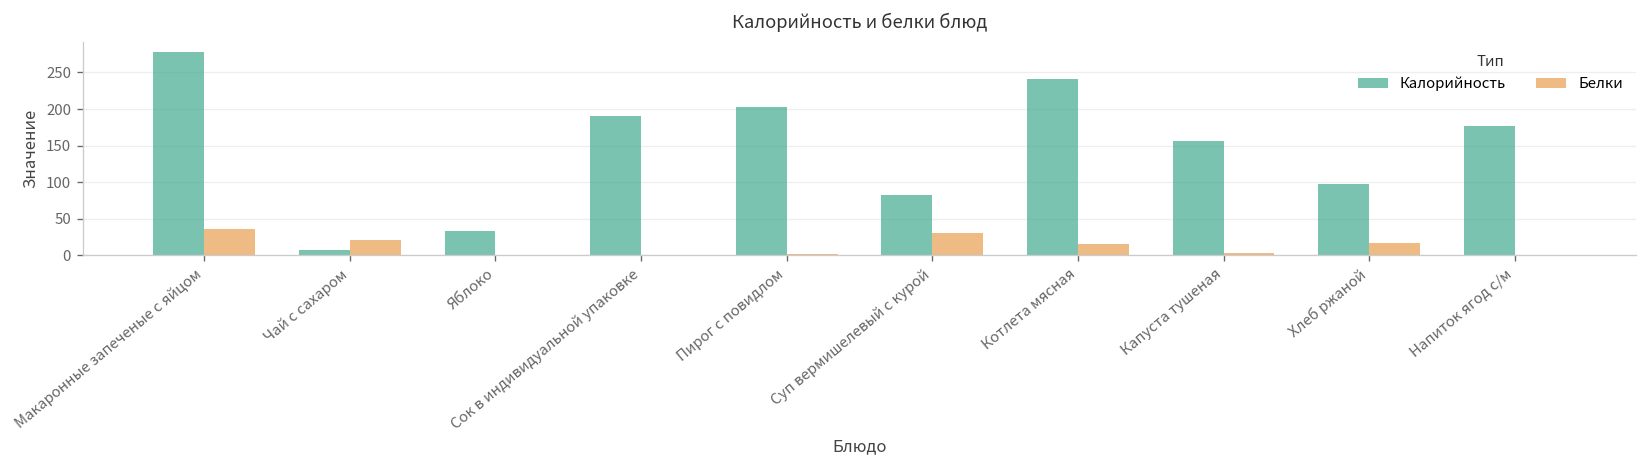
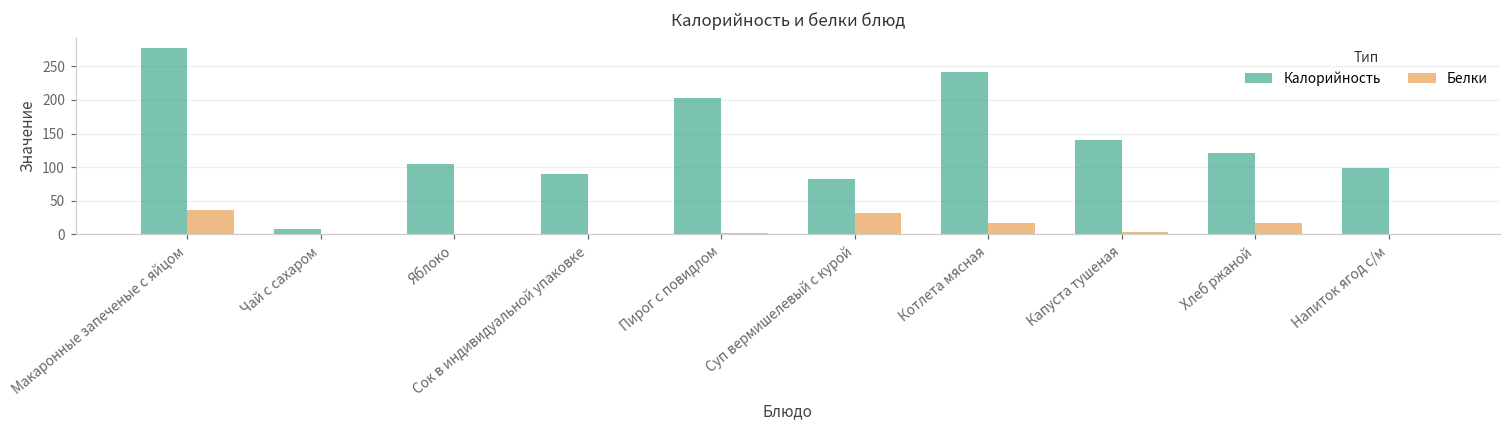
  {
    "Калорийность": {
      "Макаронные запеченые с яйцом": 280,
      "Чай с сахаром": 10,
-     "Яблоко": 30,
-     "Сок в индивидуальной упаковке": 190,
+     "Яблоко": 110,
+     "Сок в индивидуальной упаковке": 90,
      "Пирог с повидлом": 200,
      "Суп вермишелевый с курой": 80,
      "Котлета мясная": 240,
-     "Капуста тушеная": 160,
-     "Хлеб ржаной": 100,
-     "Напиток ягод с/м": 180
+     "Капуста тушеная": 140,
+     "Хлеб ржаной": 120,
+     "Напиток ягод с/м": 100
    },
    "Белки": {
      "Макаронные запеченые с яйцом": 40,
-     "Чай с сахаром": 20,
+     "Чай с сахаром": 0,
      "Яблоко": 0,
      "Сок в индивидуальной упаковке": 0,
      "Суп вермишелевый с курой": 30,
      "Котлета мясная": 20,
      "Хлеб ржаной": 20
    }
  }
